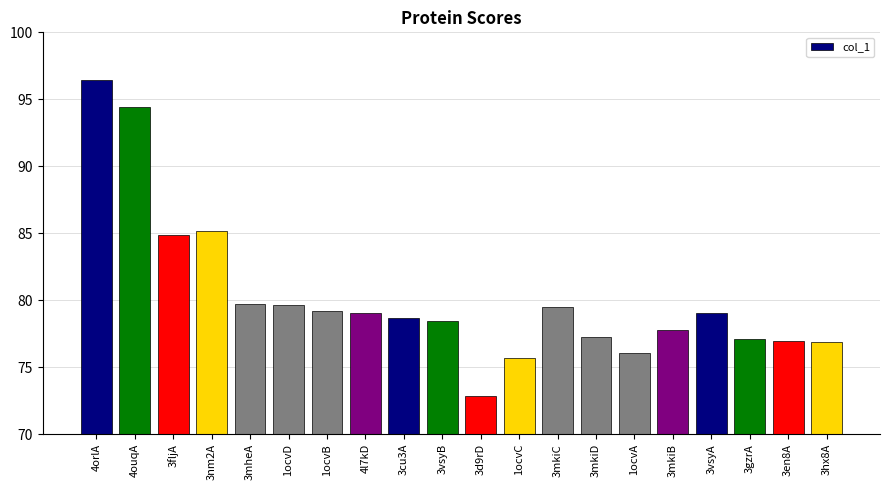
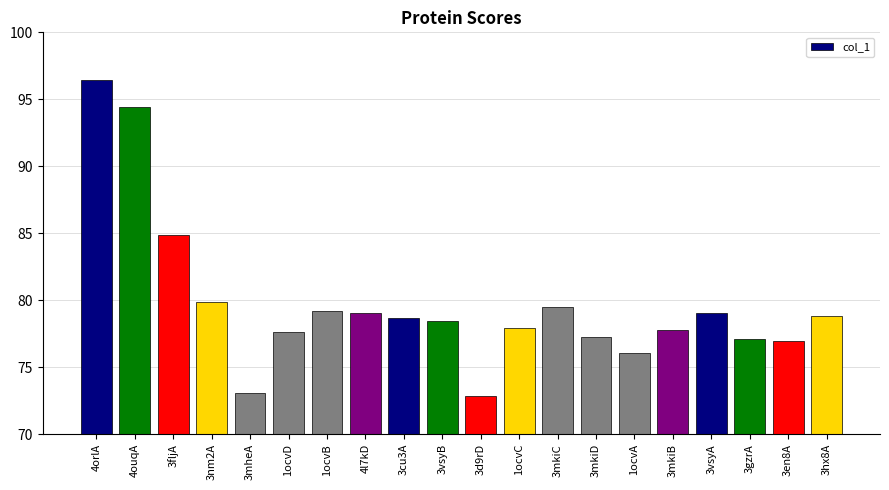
  {
    "4orlA": 96.4,
    "4ouqA": 94.4,
    "3fljA": 84.9,
-   "3nm2A": 85.2,
-   "3mheA": 79.7,
-   "1ocvD": 79.6,
+   "3nm2A": 79.8,
+   "3mheA": 73.1,
+   "1ocvD": 77.6,
    "1ocvB": 79.2,
    "4l7kD": 79.1,
    "3cu3A": 78.7,
    "3vsyB": 78.4,
    "3d9rD": 72.8,
-   "1ocvC": 75.7,
+   "1ocvC": 77.9,
    "3mkiC": 79.5,
    "3mkiD": 77.2,
    "1ocvA": 76.1,
    "3mkiB": 77.8,
    "3vsyA": 79.0,
    "3gzrA": 77.1,
    "3en8A": 77.0,
-   "3hx8A": 76.9
+   "3hx8A": 78.8
  }
